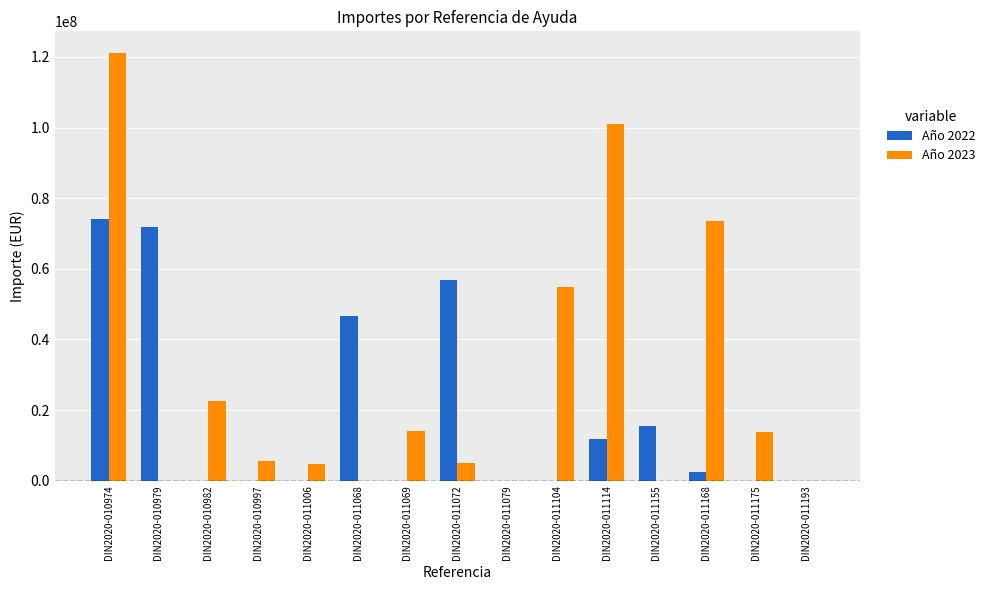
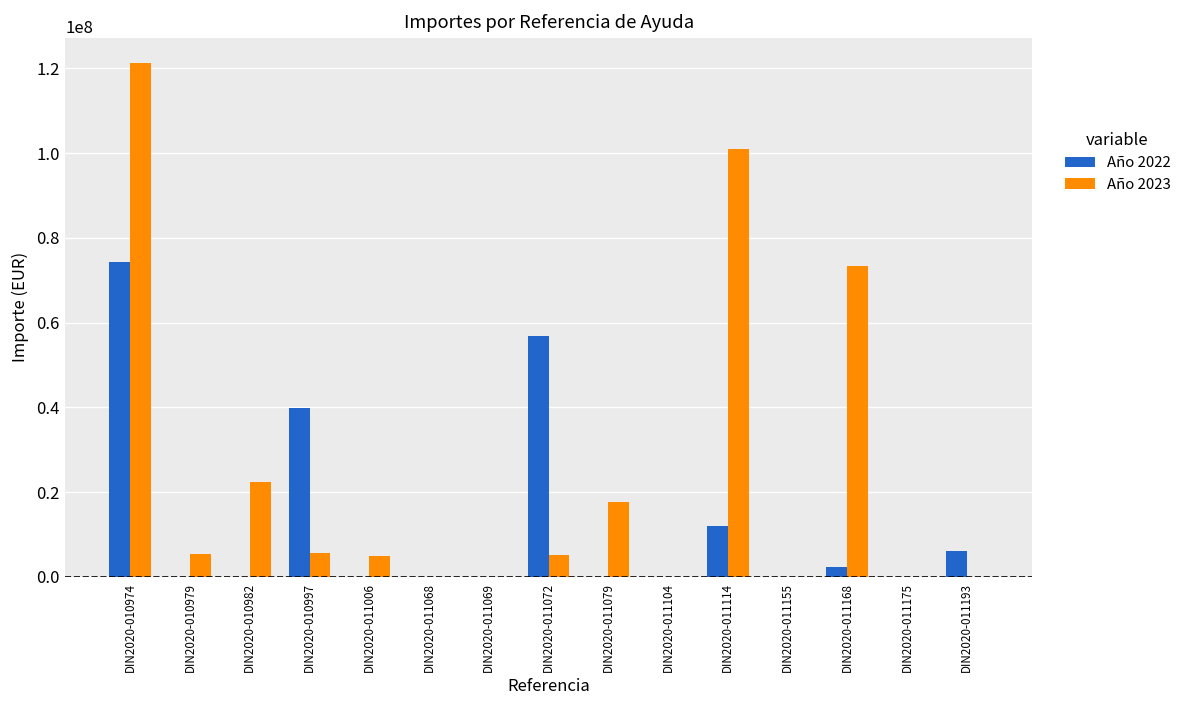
  {
    "Año 2022": {
      "DIN2020-010974": 74000000,
-     "DIN2020-010979": 72000000,
-     "DIN2020-010997": 0,
-     "DIN2020-011068": 47000000,
+     "DIN2020-010979": 0,
+     "DIN2020-010997": 40000000,
+     "DIN2020-011068": 0,
      "DIN2020-011072": 57000000,
      "DIN2020-011114": 12000000,
-     "DIN2020-011155": 15000000,
+     "DIN2020-011155": 0,
      "DIN2020-011168": 2000000,
-     "DIN2020-011193": 0
+     "DIN2020-011193": 6000000
    },
    "Año 2023": {
      "DIN2020-010974": 121000000,
-     "DIN2020-010979": 0,
+     "DIN2020-010979": 6000000,
      "DIN2020-010982": 22000000,
      "DIN2020-010997": 6000000,
      "DIN2020-011006": 5000000,
-     "DIN2020-011069": 14000000,
+     "DIN2020-011069": 0,
      "DIN2020-011072": 5000000,
-     "DIN2020-011079": 0,
-     "DIN2020-011104": 55000000,
+     "DIN2020-011079": 18000000,
+     "DIN2020-011104": 0,
      "DIN2020-011114": 101000000,
      "DIN2020-011168": 73000000,
-     "DIN2020-011175": 14000000
+     "DIN2020-011175": 0
    }
  }
